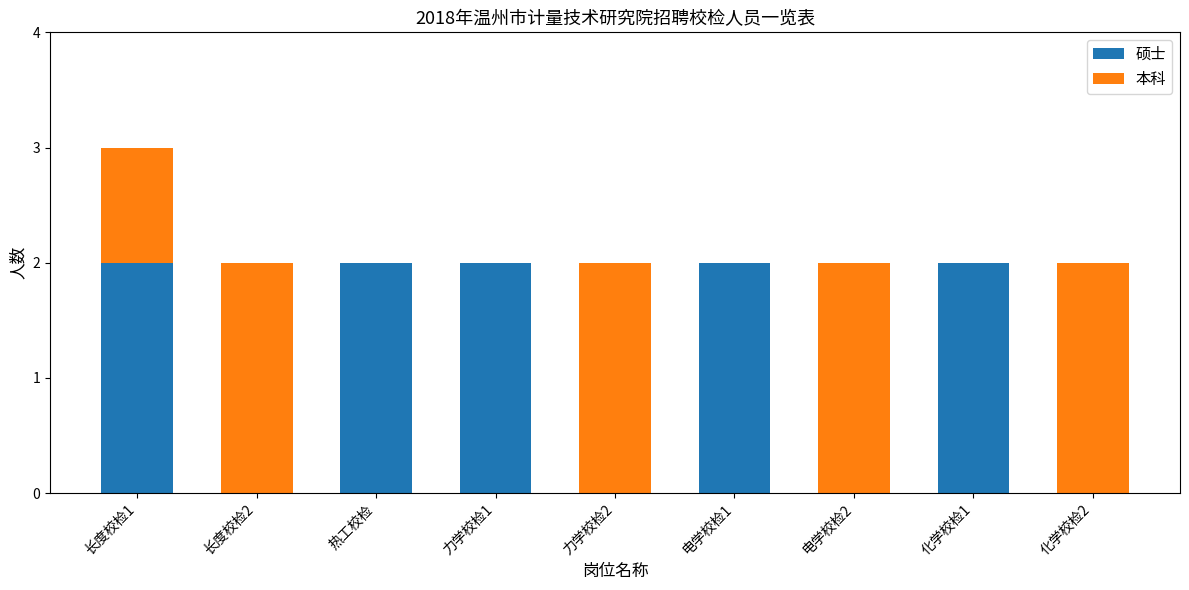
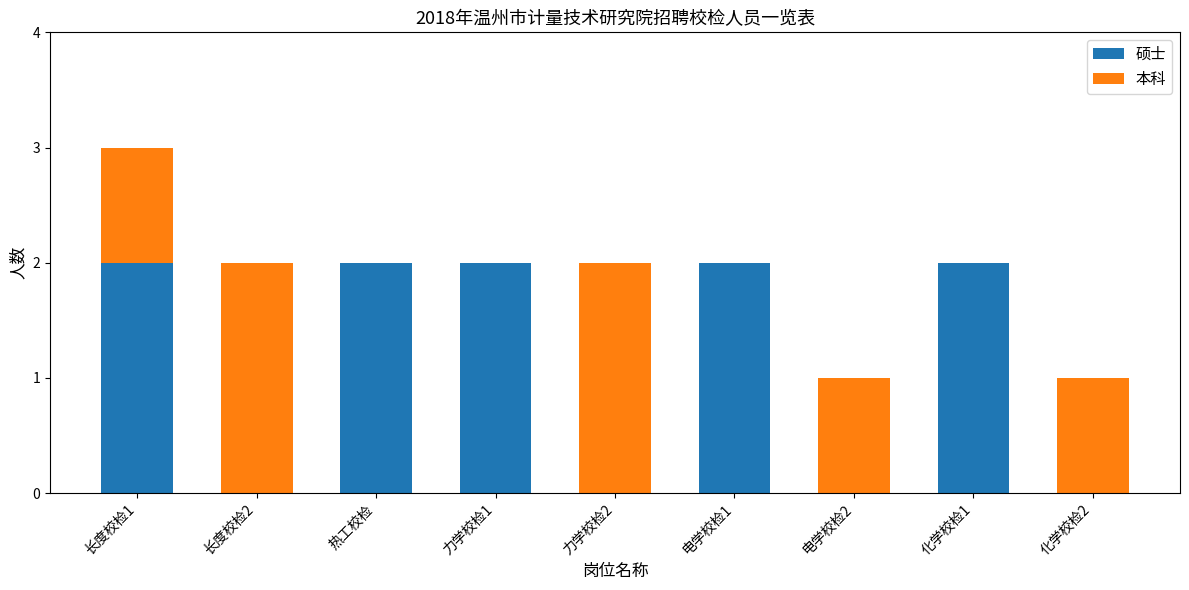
  {
    "硕士": {
      "长度校检1": 2,
      "长度校检2": 0,
      "热工校检": 2,
      "力学校检1": 2,
      "力学校检2": 0,
      "电学校检1": 2,
      "电学校检2": 0,
      "化学校检1": 2,
      "化学校检2": 0
    },
    "本科": {
      "长度校检1": 1,
      "长度校检2": 2,
      "热工校检": 0,
      "力学校检1": 0,
      "力学校检2": 2,
      "电学校检1": 0,
-     "电学校检2": 2,
+     "电学校检2": 1,
      "化学校检1": 0,
-     "化学校检2": 2
+     "化学校检2": 1
    }
  }
